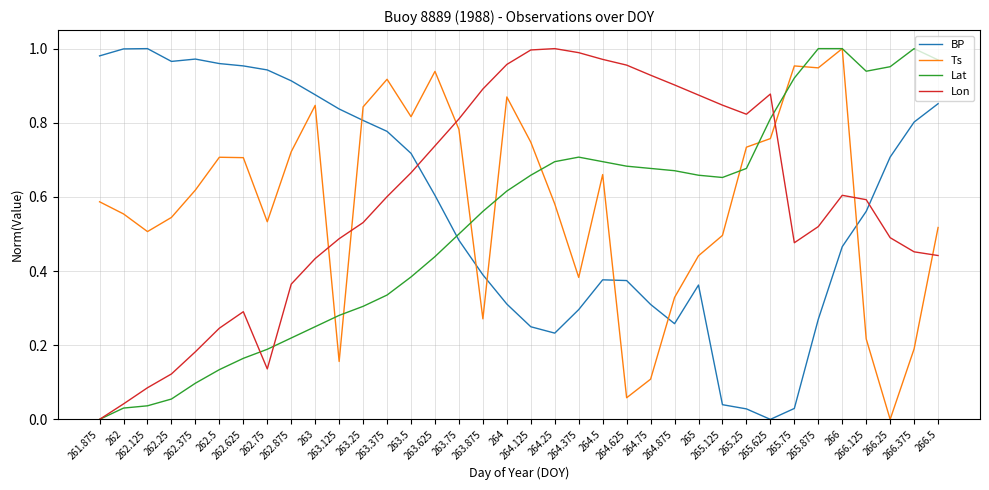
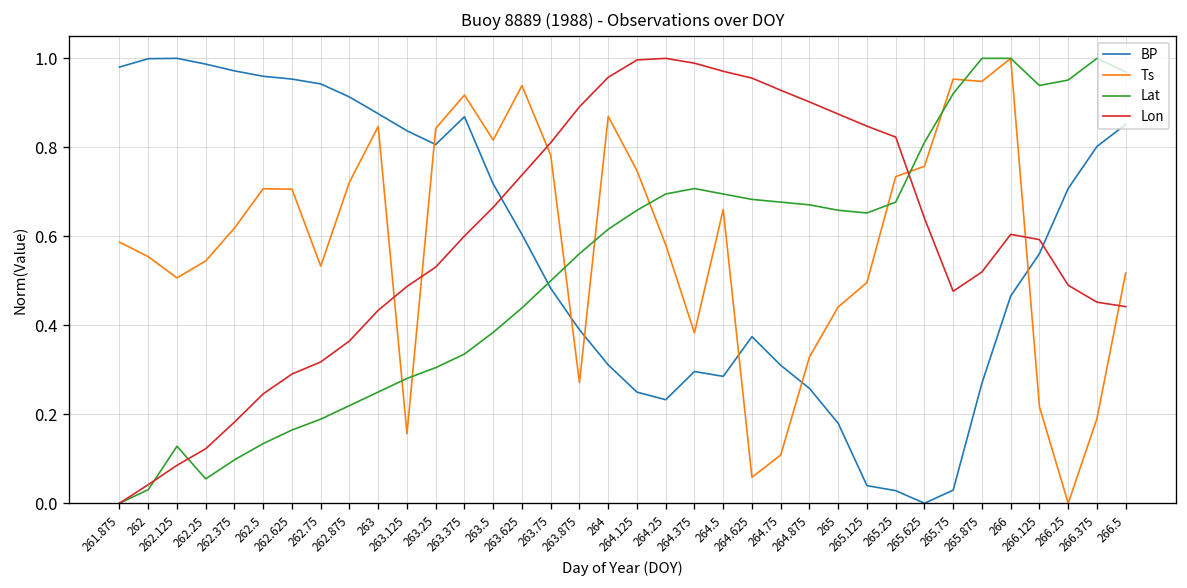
  {
    "BP": {
      "261.875": 0.98,
      "262": 1.00,
      "262.125": 1.00,
-     "262.25": 0.97,
+     "262.25": 0.99,
      "262.375": 0.97,
      "262.5": 0.96,
      "262.625": 0.95,
      "262.75": 0.94,
      "262.875": 0.91,
      "263": 0.88,
      "263.125": 0.84,
      "263.25": 0.81,
-     "263.375": 0.78,
+     "263.375": 0.87,
      "263.5": 0.72,
      "263.625": 0.60,
      "263.75": 0.48,
      "263.875": 0.39,
      "264": 0.31,
      "264.125": 0.25,
      "264.25": 0.23,
      "264.375": 0.30,
-     "264.5": 0.38,
+     "264.5": 0.29,
      "264.625": 0.37,
      "264.75": 0.31,
      "264.875": 0.26,
-     "265": 0.36,
+     "265": 0.18,
      "265.125": 0.04,
      "265.25": 0.03,
      "265.625": 0.00,
      "265.75": 0.03,
      "265.875": 0.27,
      "266": 0.47,
      "266.125": 0.56,
      "266.25": 0.71,
      "266.375": 0.80,
      "266.5": 0.85
    },
    "Ts": {
      "261.875": 0.59,
      "262": 0.55,
      "262.125": 0.51,
      "262.25": 0.54,
      "262.375": 0.62,
      "262.5": 0.71,
      "262.625": 0.71,
      "262.75": 0.53,
      "262.875": 0.72,
      "263": 0.85,
      "263.125": 0.16,
      "263.25": 0.84,
      "263.375": 0.92,
      "263.5": 0.82,
      "263.625": 0.94,
      "263.75": 0.78,
      "263.875": 0.27,
      "264": 0.87,
      "264.125": 0.75,
      "264.25": 0.58,
      "264.375": 0.38,
      "264.5": 0.66,
      "264.625": 0.06,
      "264.75": 0.11,
      "264.875": 0.33,
      "265": 0.44,
      "265.125": 0.50,
      "265.25": 0.73,
      "265.625": 0.76,
      "265.75": 0.95,
      "265.875": 0.95,
      "266.125": 0.22,
      "266.25": 0.00,
      "266.375": 0.19,
      "266.5": 0.52
    },
    "Lat": {
      "262": 0.03,
-     "262.125": 0.04,
+     "262.125": 0.13,
      "262.25": 0.05,
      "262.375": 0.10,
      "262.5": 0.13,
      "262.625": 0.16,
      "262.75": 0.19,
      "262.875": 0.22,
      "263": 0.25,
      "263.125": 0.28,
      "263.25": 0.30,
      "263.375": 0.34,
      "263.5": 0.38,
      "263.625": 0.44,
      "263.75": 0.50,
      "263.875": 0.56,
      "264": 0.62,
      "264.125": 0.66,
      "264.25": 0.70,
      "264.375": 0.71,
      "264.5": 0.70,
      "264.625": 0.68,
      "264.75": 0.68,
      "264.875": 0.67,
      "265": 0.66,
      "265.125": 0.65,
      "265.25": 0.68,
      "265.625": 0.81,
      "265.75": 0.92,
      "265.875": 1.00,
      "266.125": 0.94,
      "266.25": 0.95,
      "266.375": 1.00
    },
    "Lon": {
      "262": 0.04,
      "262.125": 0.09,
      "262.25": 0.12,
      "262.375": 0.18,
      "262.5": 0.25,
      "262.625": 0.29,
-     "262.75": 0.14,
+     "262.75": 0.32,
      "262.875": 0.36,
      "263": 0.43,
      "263.125": 0.49,
      "263.25": 0.53,
      "263.375": 0.60,
      "263.5": 0.67,
      "263.625": 0.74,
      "263.75": 0.81,
      "263.875": 0.89,
      "264": 0.96,
      "264.125": 1.00,
      "264.25": 1.00,
      "264.375": 0.99,
      "264.5": 0.97,
      "264.625": 0.96,
      "264.75": 0.93,
      "264.875": 0.90,
      "265": 0.87,
      "265.125": 0.85,
      "265.25": 0.82,
-     "265.625": 0.88,
+     "265.625": 0.64,
      "265.75": 0.48,
      "265.875": 0.52,
      "266": 0.60,
      "266.125": 0.59,
      "266.25": 0.49,
      "266.375": 0.45,
      "266.5": 0.44
    }
  }
